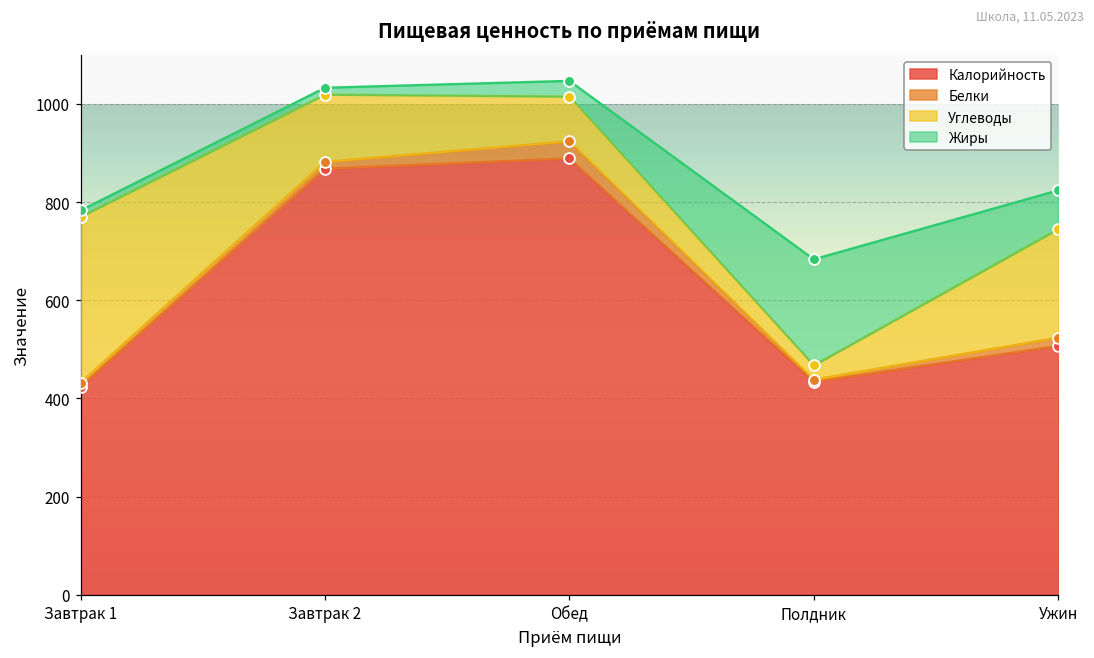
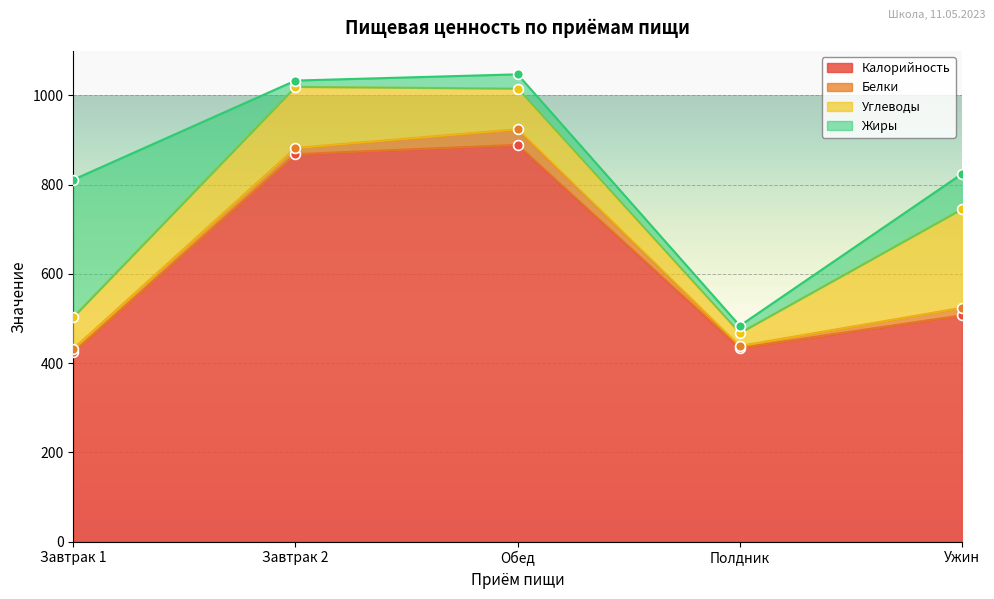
  {
    "Углеводы": {
-     "Завтрак 1": 340,
+     "Завтрак 1": 70,
      "Завтрак 2": 140,
      "Обед": 90,
      "Полдник": 30,
      "Ужин": 220
    },
    "Жиры": {
-     "Завтрак 1": 10,
+     "Завтрак 1": 310,
      "Завтрак 2": 10,
      "Обед": 30,
-     "Полдник": 220,
+     "Полдник": 20,
      "Ужин": 80
    }
  }
